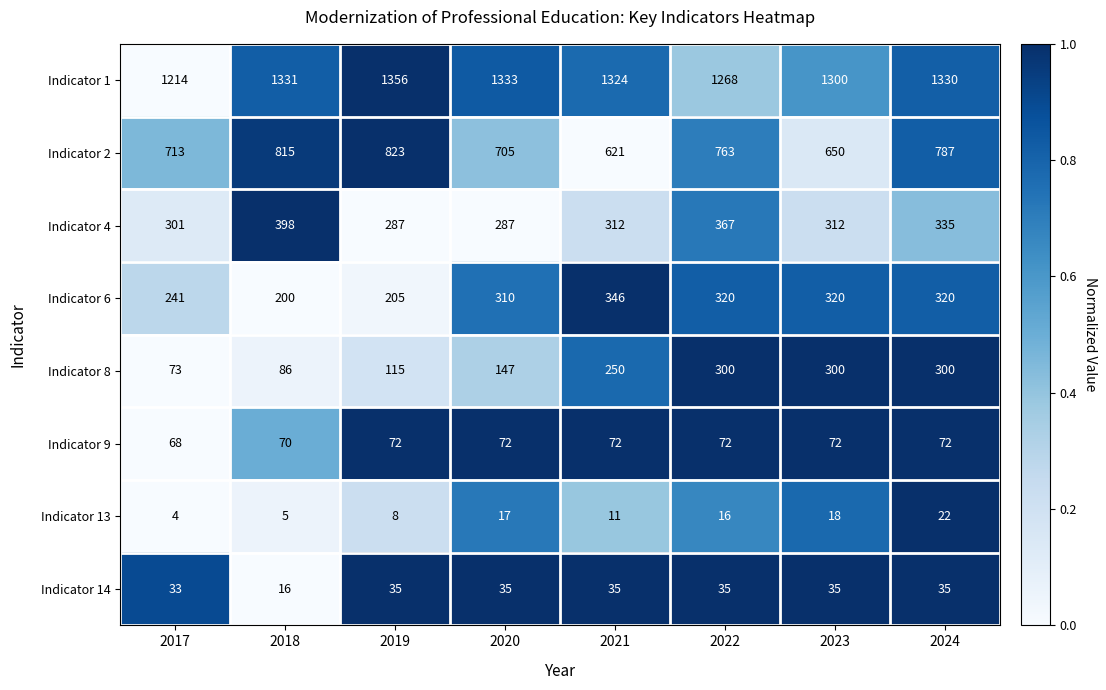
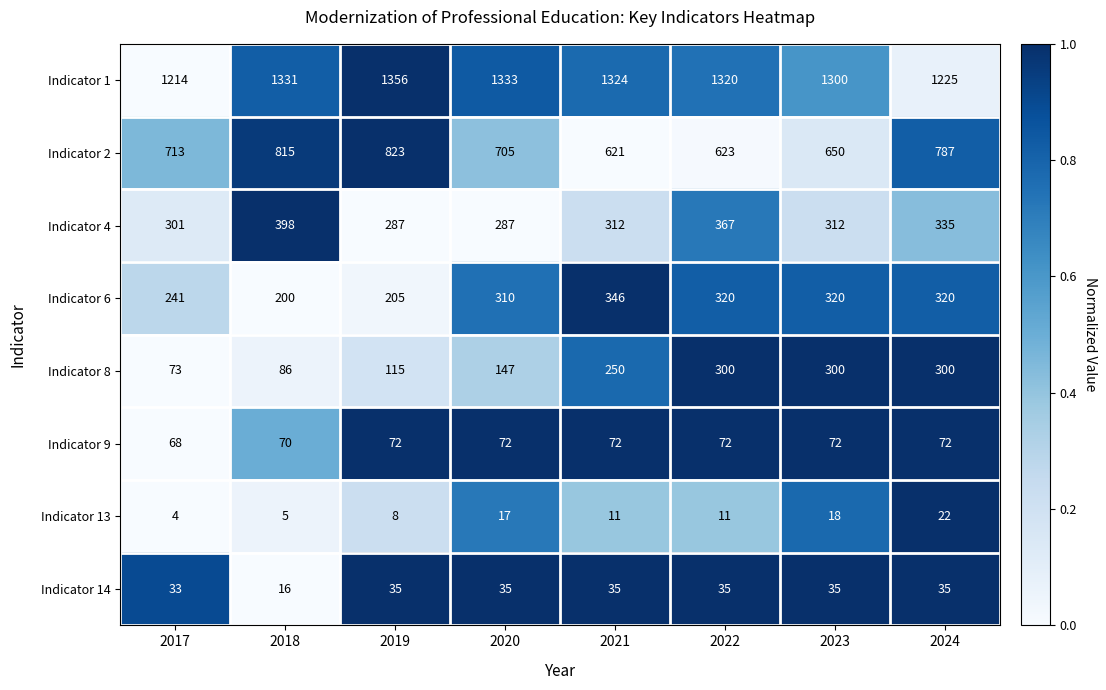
  {
    "Indicator 1": {
      "2017": 1214,
      "2018": 1331,
      "2019": 1356,
      "2020": 1333,
      "2021": 1324,
-     "2022": 1268,
+     "2022": 1320,
      "2023": 1300,
-     "2024": 1330
+     "2024": 1225
    },
    "Indicator 2": {
      "2017": 713,
      "2018": 815,
      "2019": 823,
      "2020": 705,
      "2021": 621,
-     "2022": 763,
+     "2022": 623,
      "2023": 650,
      "2024": 787
    },
    "Indicator 4": {
      "2017": 301,
      "2018": 398,
      "2019": 287,
      "2020": 287,
      "2021": 312,
      "2022": 367,
      "2023": 312,
      "2024": 335
    },
    "Indicator 6": {
      "2017": 241,
      "2018": 200,
      "2019": 205,
      "2020": 310,
      "2021": 346,
      "2022": 320,
      "2023": 320,
      "2024": 320
    },
    "Indicator 8": {
      "2017": 73,
      "2018": 86,
      "2019": 115,
      "2020": 147,
      "2021": 250,
      "2022": 300,
      "2023": 300,
      "2024": 300
    },
    "Indicator 9": {
      "2017": 68,
      "2018": 70,
      "2019": 72,
      "2020": 72,
      "2021": 72,
      "2022": 72,
      "2023": 72,
      "2024": 72
    },
    "Indicator 13": {
      "2017": 4,
      "2018": 5,
      "2019": 8,
      "2020": 17,
      "2021": 11,
-     "2022": 16,
+     "2022": 11,
      "2023": 18,
      "2024": 22
    },
    "Indicator 14": {
      "2017": 33,
      "2018": 16,
      "2019": 35,
      "2020": 35,
      "2021": 35,
      "2022": 35,
      "2023": 35,
      "2024": 35
    }
  }
